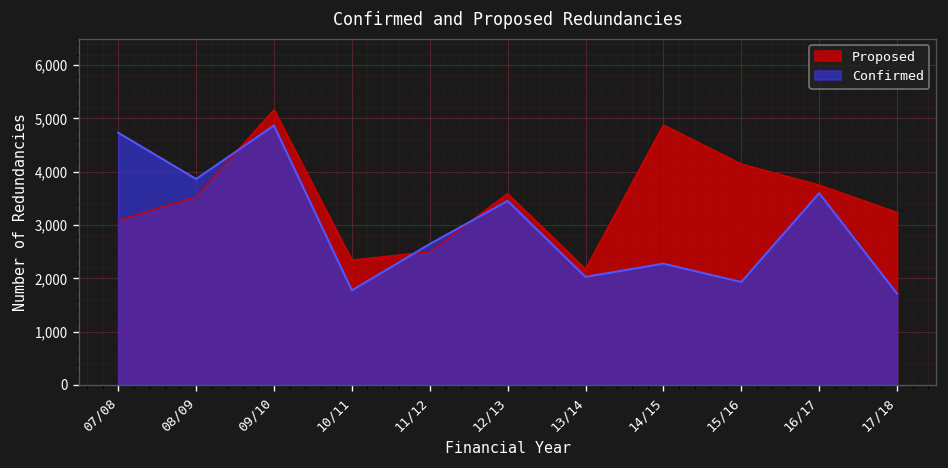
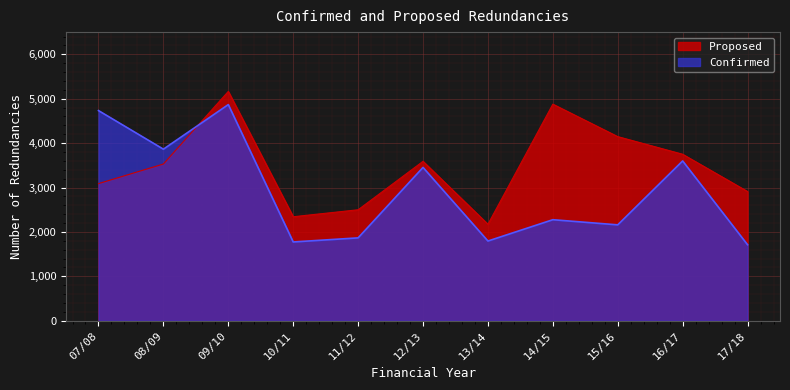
  {
    "Proposed": {
      "07/08": "3,100",
      "08/09": "3,500",
      "09/10": "5,200",
      "10/11": "2,300",
      "11/12": "2,500",
      "12/13": "3,600",
      "13/14": "2,200",
      "14/15": "4,900",
      "15/16": "4,100",
      "16/17": "3,800",
-     "17/18": "3,200"
+     "17/18": "2,900"
    },
    "Confirmed": {
      "07/08": "4,700",
      "08/09": "3,900",
      "09/10": "4,900",
      "10/11": "1,800",
-     "11/12": "2,600",
+     "11/12": "1,900",
      "12/13": "3,500",
-     "13/14": "2,000",
+     "13/14": "1,800",
      "14/15": "2,300",
-     "15/16": "1,900",
+     "15/16": "2,200",
      "16/17": "3,600",
      "17/18": "1,700"
    }
  }
